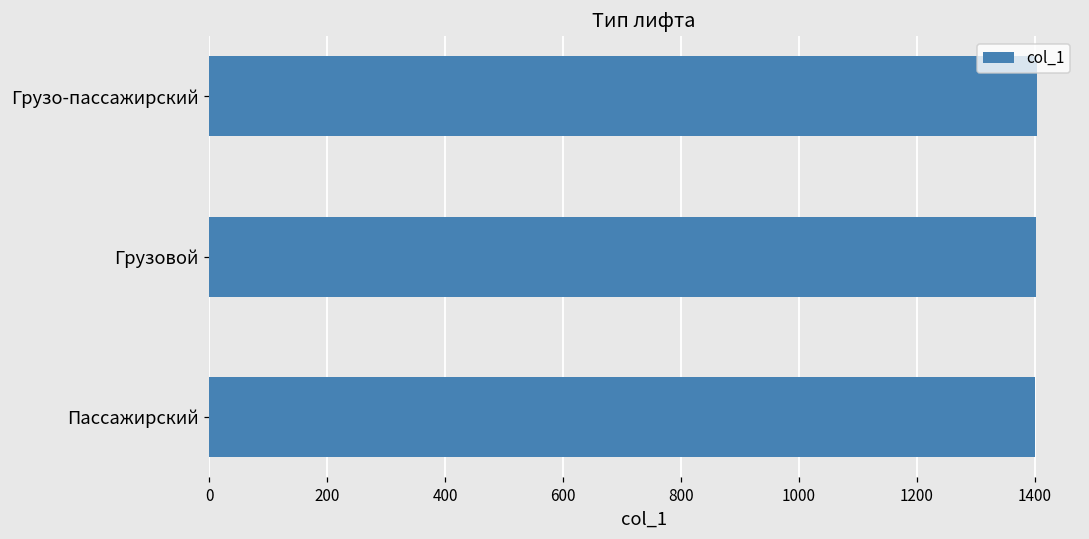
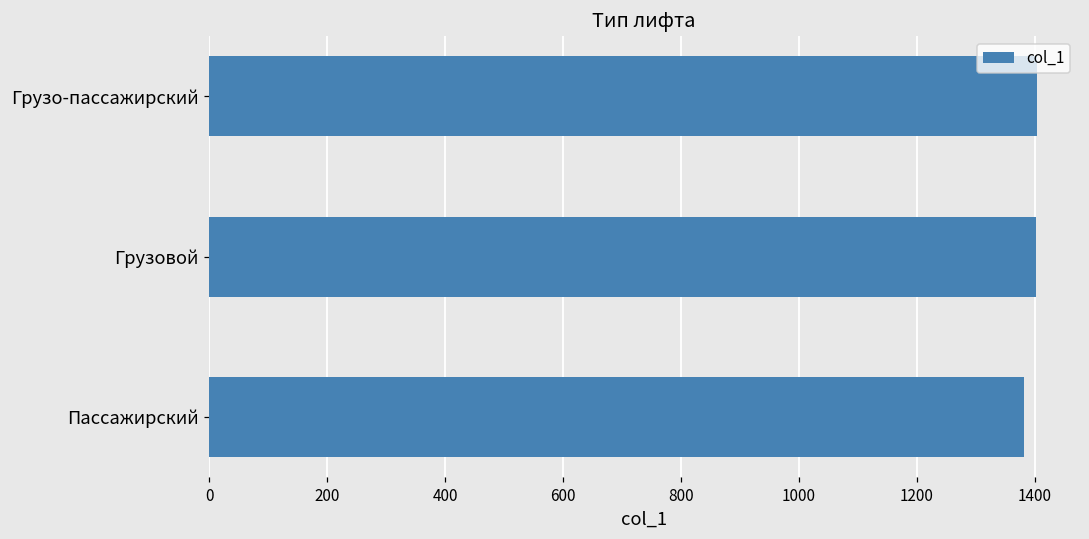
  {
    "Грузо-пассажирский": 1400,
    "Грузовой": 1400,
-   "Пассажирский": 1400
+   "Пассажирский": 1380
  }
